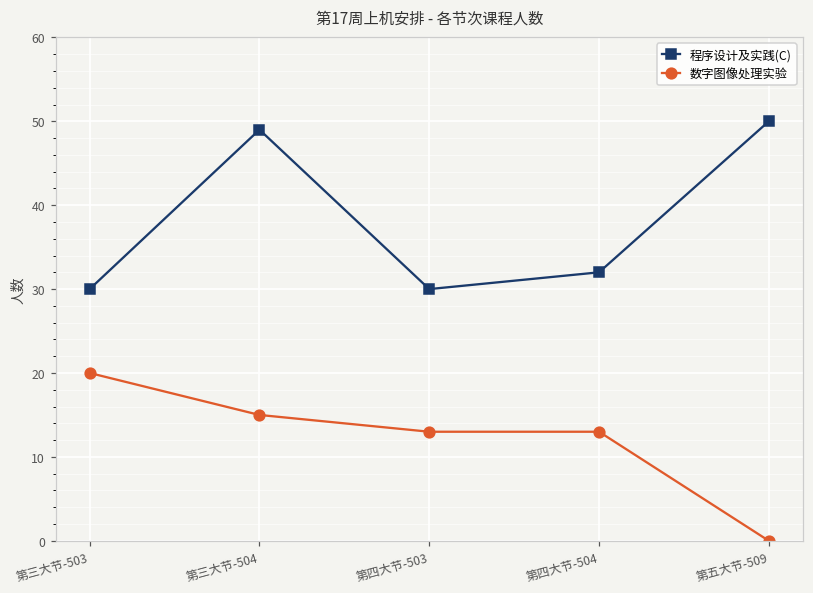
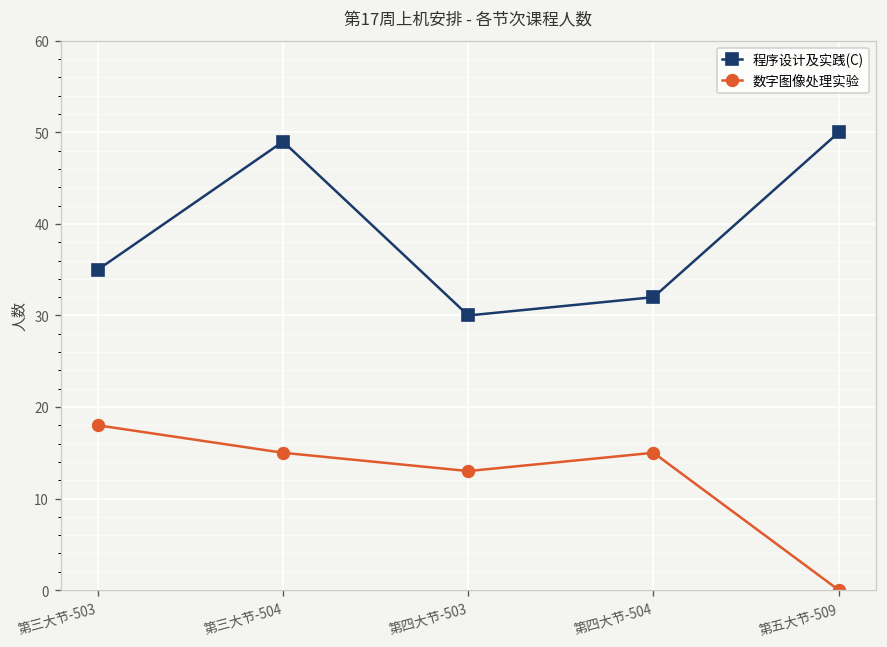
  {
    "程序设计及实践(C)": {
-     "第三大节-503": 30,
+     "第三大节-503": 35,
      "第三大节-504": 49,
      "第四大节-503": 30,
      "第四大节-504": 32,
      "第五大节-509": 50
    },
    "数字图像处理实验": {
-     "第三大节-503": 20,
+     "第三大节-503": 18,
      "第三大节-504": 15,
      "第四大节-503": 13,
-     "第四大节-504": 13,
+     "第四大节-504": 15,
      "第五大节-509": 0
    }
  }
